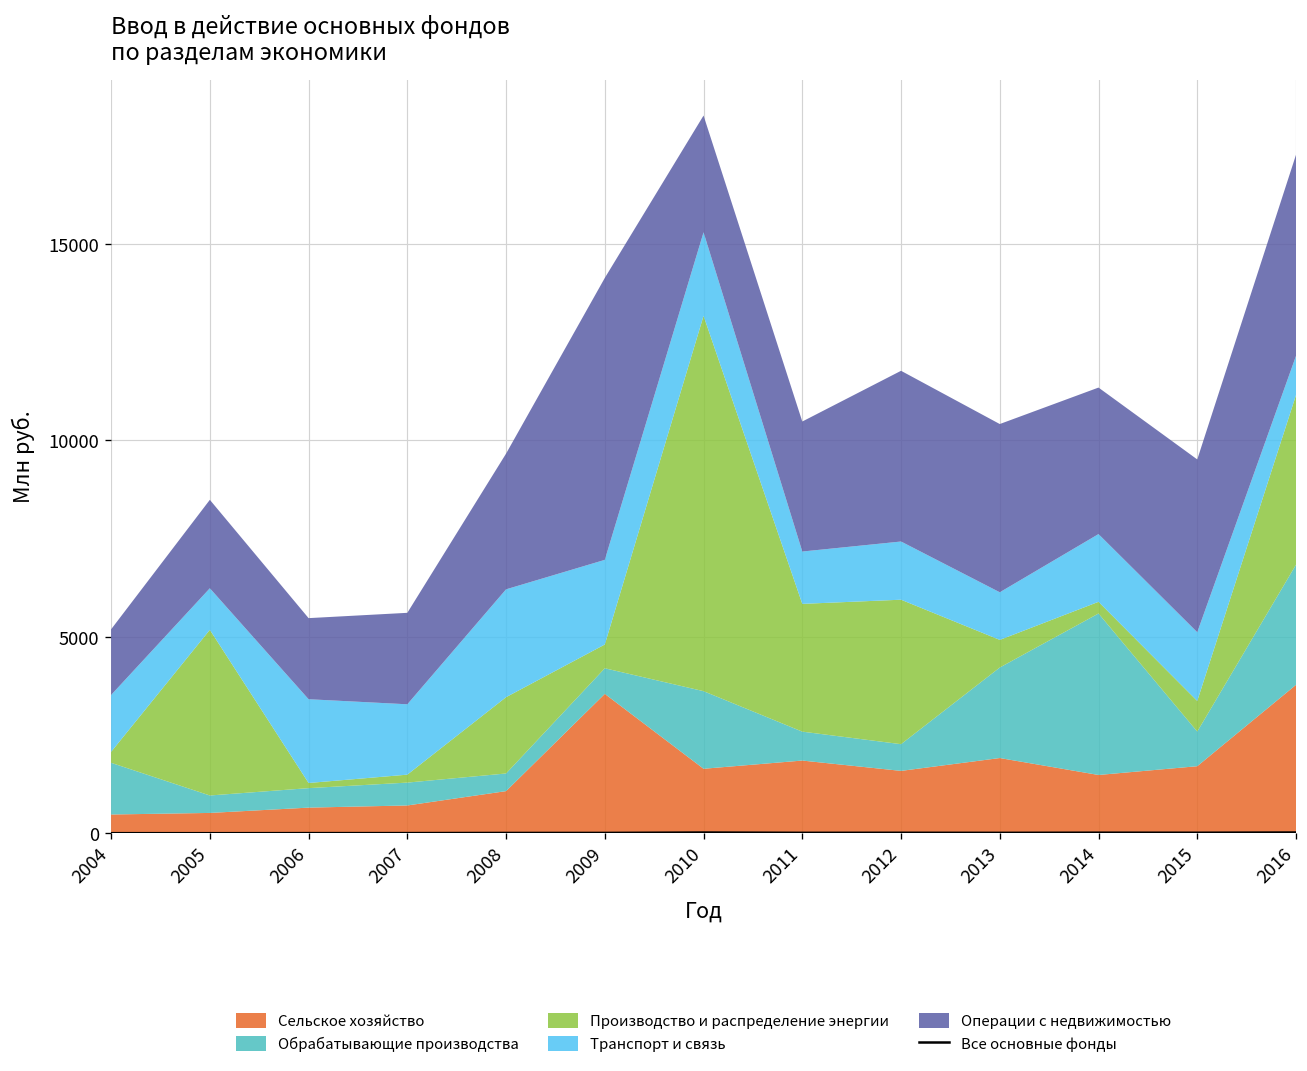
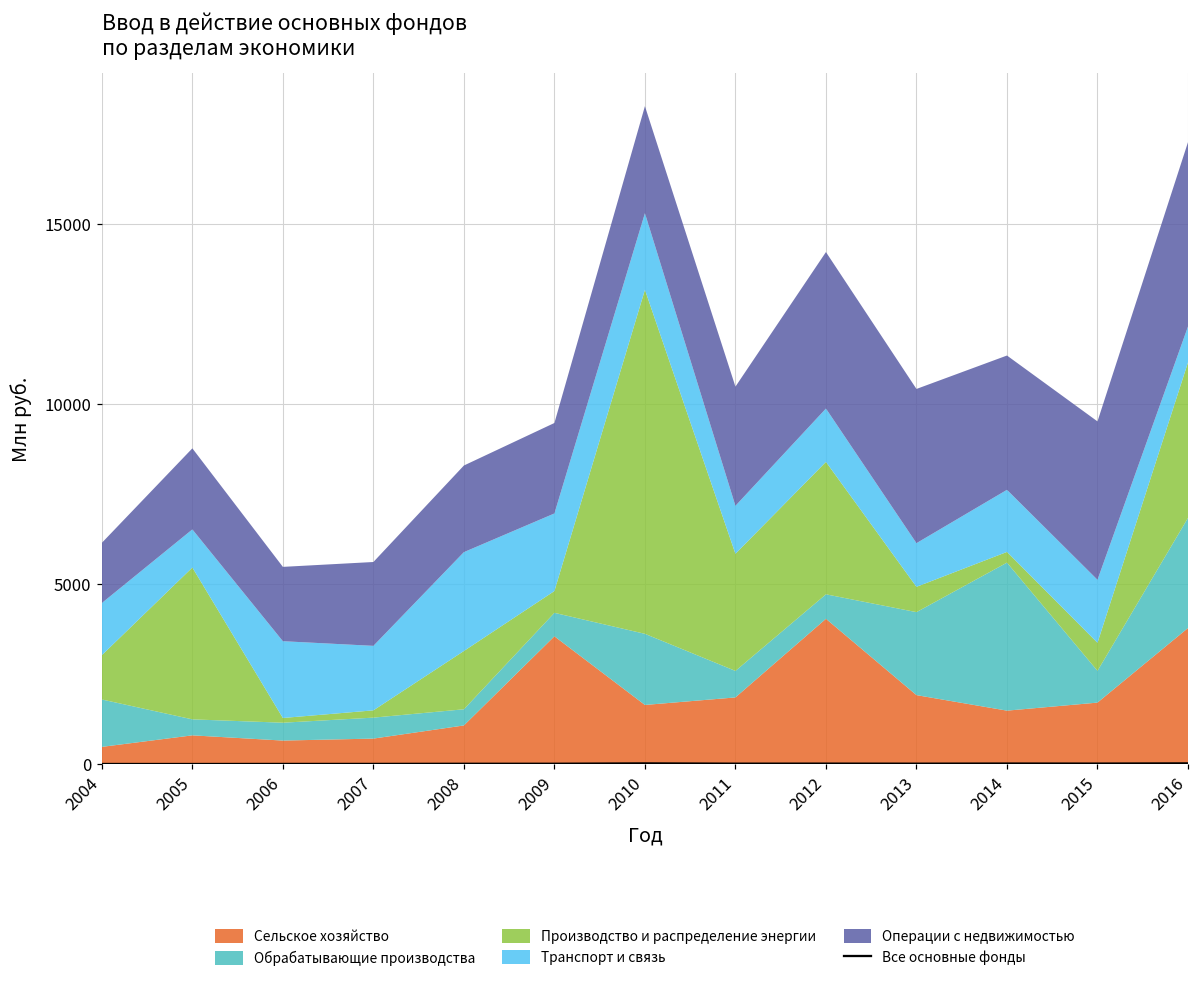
  {
    "Все основные фонды": {
      "2004": 0,
      "2005": 0,
      "2006": 0,
      "2007": 0,
      "2008": 0,
      "2009": 0,
      "2010": 0,
      "2011": 0,
      "2012": 0,
      "2013": 0,
      "2014": 0,
      "2015": 0,
      "2016": 0
    },
    "Сельское хозяйство": {
      "2004": 500,
-     "2005": 500,
+     "2005": 800,
      "2006": 700,
      "2007": 700,
      "2008": 1100,
      "2009": 3600,
      "2010": 1600,
      "2011": 1900,
-     "2012": 1600,
+     "2012": 4000,
      "2013": 1900,
      "2014": 1500,
      "2015": 1700,
      "2016": 3800
    },
    "Производство и распределение энергии": {
-     "2004": 300,
+     "2004": 1200,
      "2005": 4200,
      "2006": 100,
      "2007": 200,
-     "2008": 1900,
+     "2008": 1600,
      "2009": 600,
      "2010": 9600,
      "2011": 3300,
      "2012": 3700,
      "2013": 700,
      "2014": 300,
      "2015": 800,
      "2016": 4300
    },
    "Операции с недвижимостью": {
      "2004": 1700,
      "2005": 2300,
      "2006": 2100,
      "2007": 2300,
-     "2008": 3500,
-     "2009": 7200,
+     "2008": 2400,
+     "2009": 2500,
      "2010": 3000,
      "2011": 3300,
      "2012": 4300,
      "2013": 4300,
      "2014": 3700,
      "2015": 4400,
      "2016": 5100
    }
  }
